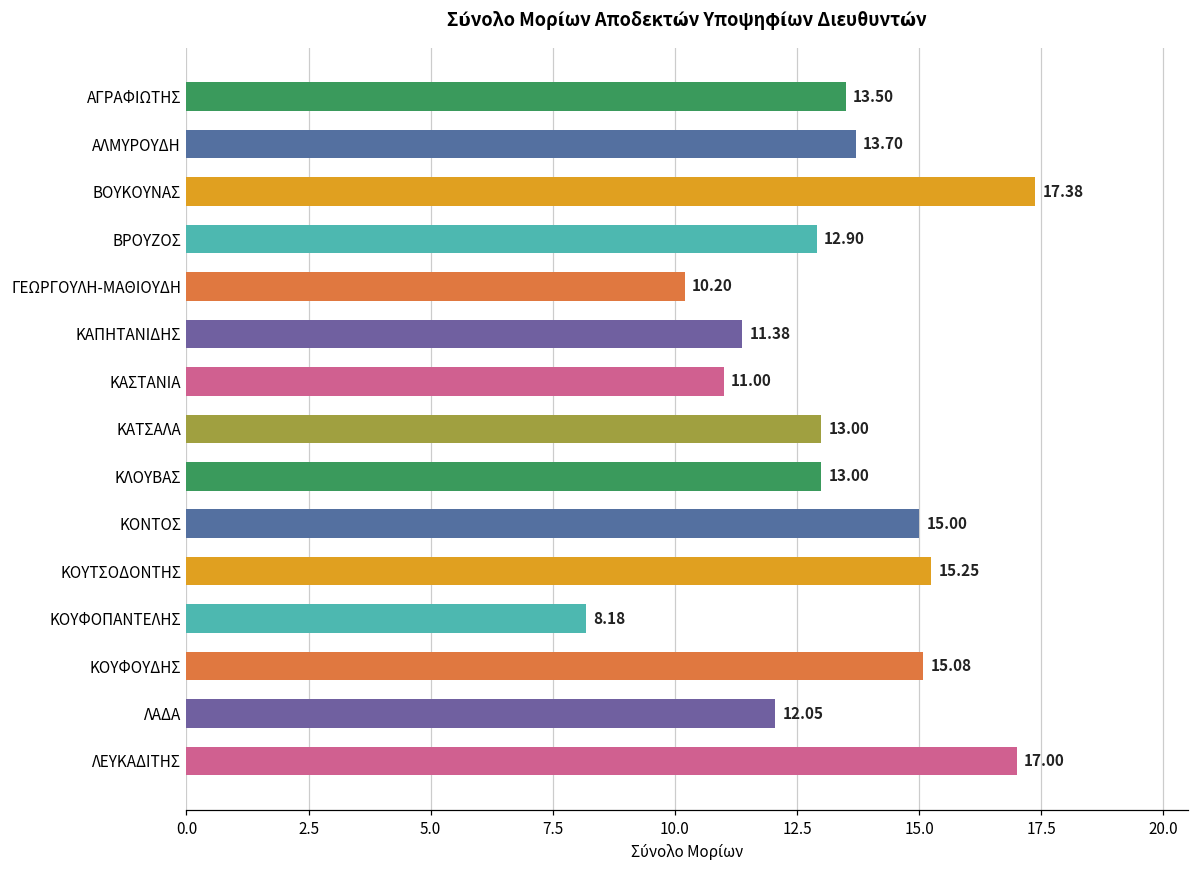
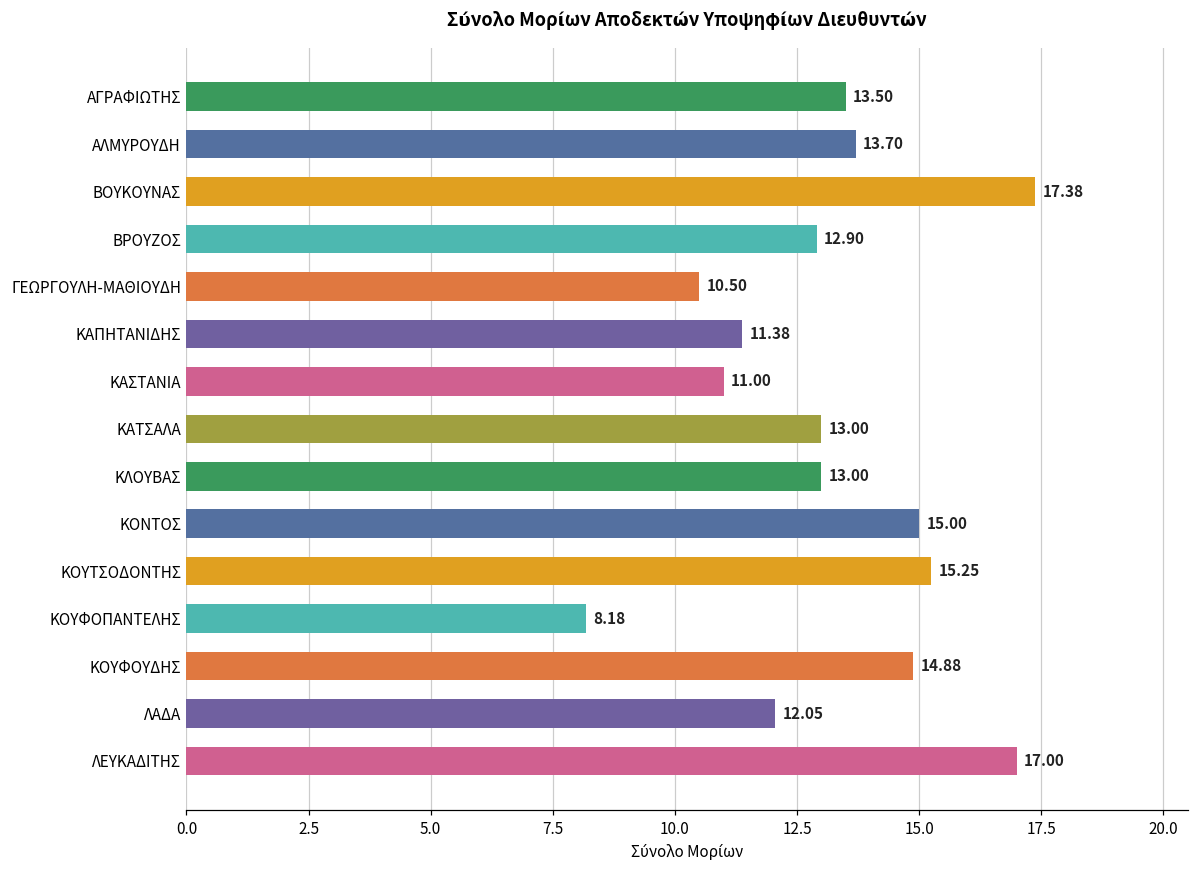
  {
    "ΑΓΡΑΦΙΩΤΗΣ": 13.50,
    "ΑΛΜΥΡΟΥΔΗ": 13.70,
    "ΒΟΥΚΟΥΝΑΣ": 17.38,
    "ΒΡΟΥΖΟΣ": 12.90,
-   "ΓΕΩΡΓΟΥΛΗ-ΜΑΘΙΟΥΔΗ": 10.20,
+   "ΓΕΩΡΓΟΥΛΗ-ΜΑΘΙΟΥΔΗ": 10.50,
    "ΚΑΠΗΤΑΝΙΔΗΣ": 11.38,
    "ΚΑΣΤΑΝΙΑ": 11.00,
    "ΚΑΤΣΑΛΑ": 13.00,
    "ΚΛΟΥΒΑΣ": 13.00,
    "ΚΟΝΤΟΣ": 15.00,
    "ΚΟΥΤΣΟΔΟΝΤΗΣ": 15.25,
    "ΚΟΥΦΟΠΑΝΤΕΛΗΣ": 8.18,
-   "ΚΟΥΦΟΥΔΗΣ": 15.08,
+   "ΚΟΥΦΟΥΔΗΣ": 14.88,
    "ΛΑΔΑ": 12.05,
    "ΛΕΥΚΑΔΙΤΗΣ": 17.00
  }
